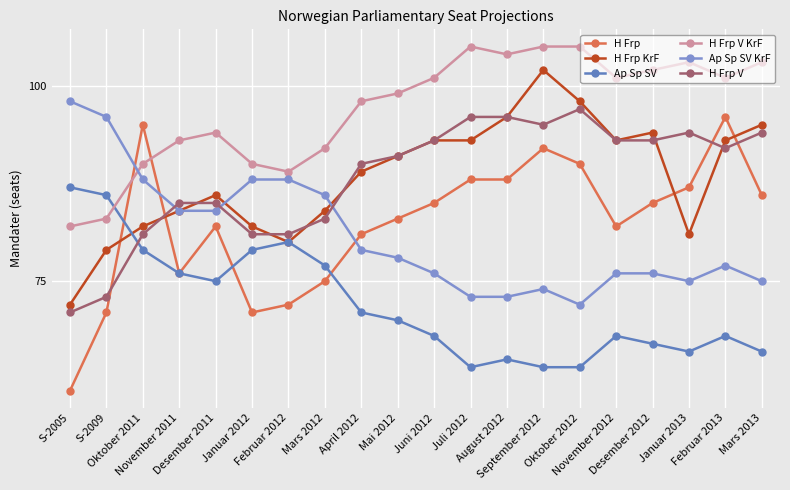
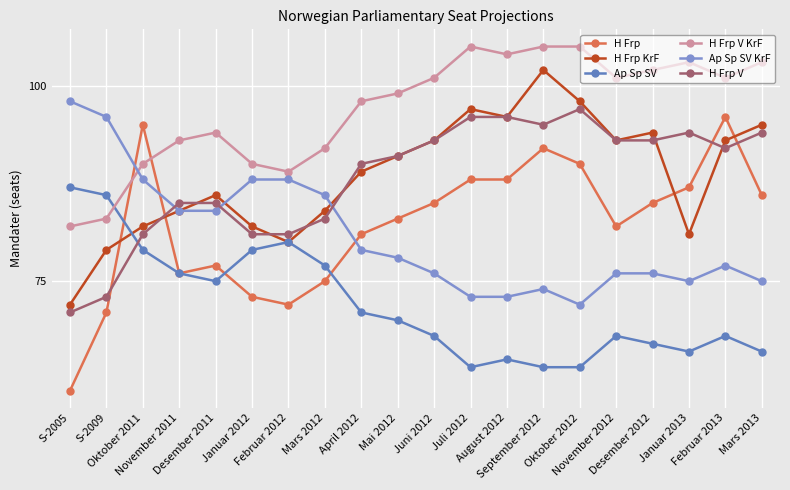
  {
    "H Frp": {
      "S-2005": 61,
      "S-2009": 71,
      "Oktober 2011": 95,
-     "Desember 2011": 82,
-     "Januar 2012": 71,
+     "Desember 2011": 77,
+     "Januar 2012": 73,
      "Februar 2012": 72,
      "Mars 2012": 75,
      "April 2012": 81,
      "Mai 2012": 83,
      "Juni 2012": 85,
      "Juli 2012": 88,
      "August 2012": 88,
      "September 2012": 92,
      "Oktober 2012": 90,
      "November 2012": 82,
      "Desember 2012": 85,
      "Januar 2013": 87,
      "Februar 2013": 96,
      "Mars 2013": 86
    },
    "H Frp KrF": {
      "S-2005": 72,
      "S-2009": 79,
      "Oktober 2011": 82,
      "Desember 2011": 86,
      "Januar 2012": 82,
      "Mars 2012": 84,
      "April 2012": 89,
-     "Juli 2012": 93,
+     "Juli 2012": 97,
      "September 2012": 102,
      "Oktober 2012": 98,
      "Desember 2012": 94,
      "Januar 2013": 81,
      "Februar 2013": 93,
      "Mars 2013": 95
    },
    "H Frp V KrF": {
      "S-2005": 82,
      "S-2009": 83,
      "Oktober 2011": 90,
      "November 2011": 93,
      "Desember 2011": 94,
      "Januar 2012": 90,
      "Februar 2012": 89,
      "Mars 2012": 92,
      "April 2012": 98,
      "Mai 2012": 99,
      "Juni 2012": 101,
      "Juli 2012": 105,
      "August 2012": 104,
      "September 2012": 105,
      "Oktober 2012": 105
    },
    "H Frp V": {
      "S-2005": 71,
      "S-2009": 73,
      "Oktober 2011": 81,
      "November 2011": 85,
      "Desember 2011": 85,
      "Januar 2012": 81,
      "Februar 2012": 81,
      "Mars 2012": 83,
      "April 2012": 90,
      "Juli 2012": 96,
      "September 2012": 95,
      "Oktober 2012": 97,
      "Desember 2012": 93,
      "Januar 2013": 94,
      "Februar 2013": 92,
      "Mars 2013": 94
    }
  }
